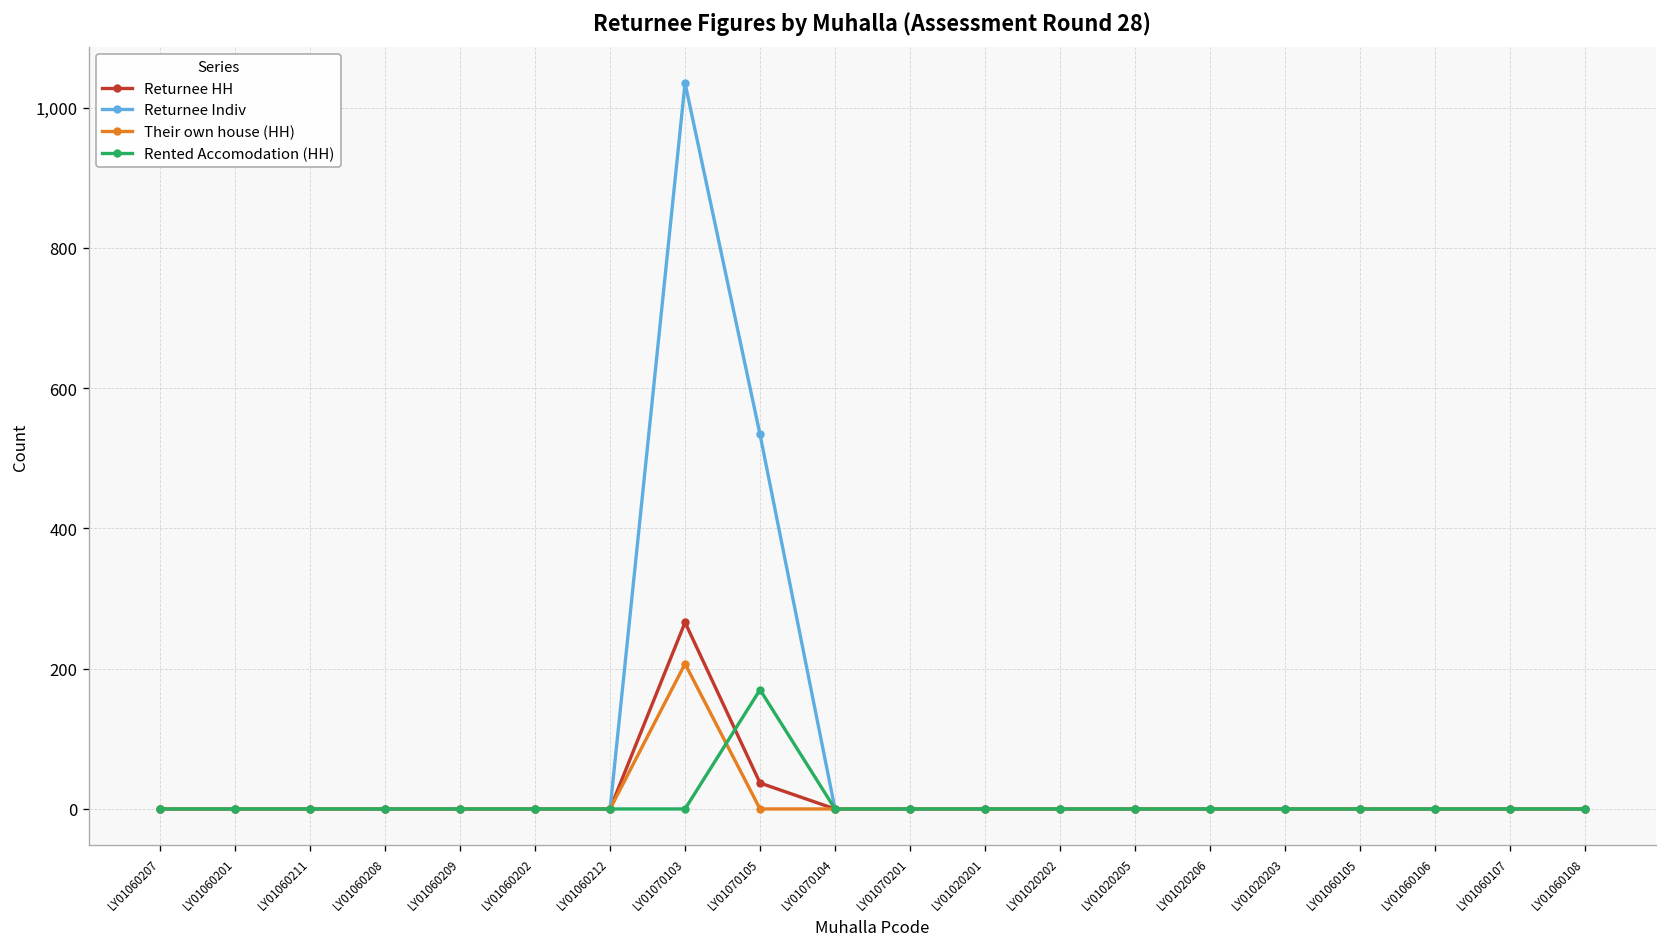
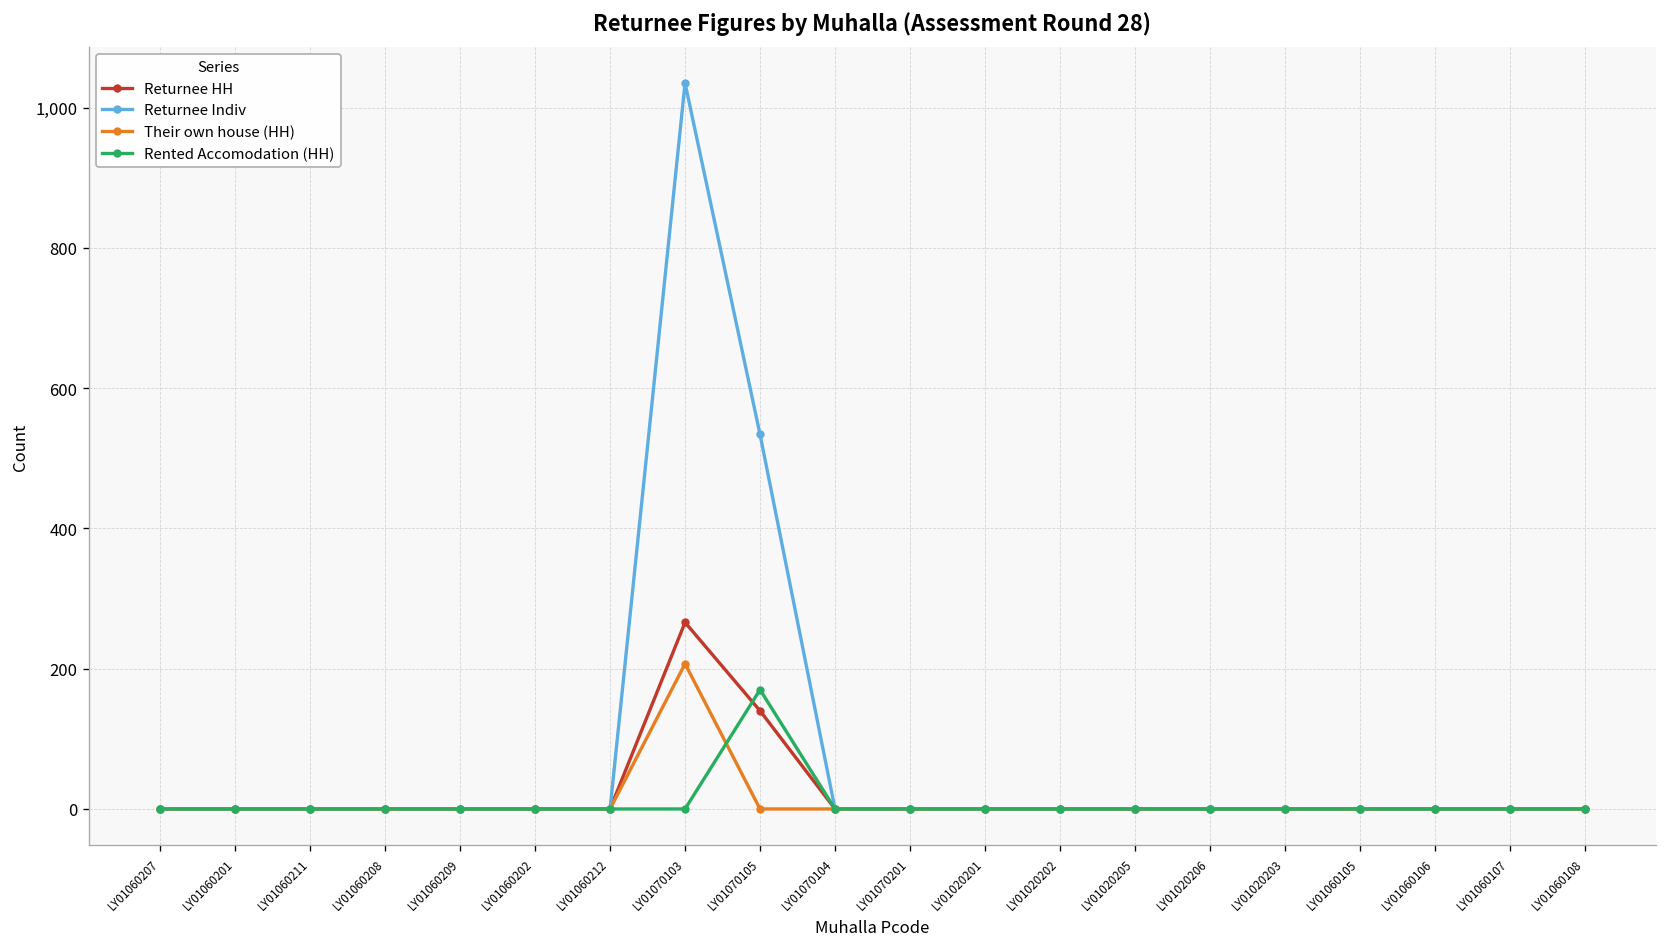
  {
    "Returnee HH": {
      "LY01070103": "270",
-     "LY01070105": "40"
+     "LY01070105": "140"
    },
    "Returnee Indiv": {
      "LY01070103": "1,040",
      "LY01070105": "530"
    },
    "Their own house (HH)": {
      "LY01070103": "210",
      "LY01070105": "0"
    },
    "Rented Accomodation (HH)": {
      "LY01070103": "0",
      "LY01070105": "170"
    }
  }
